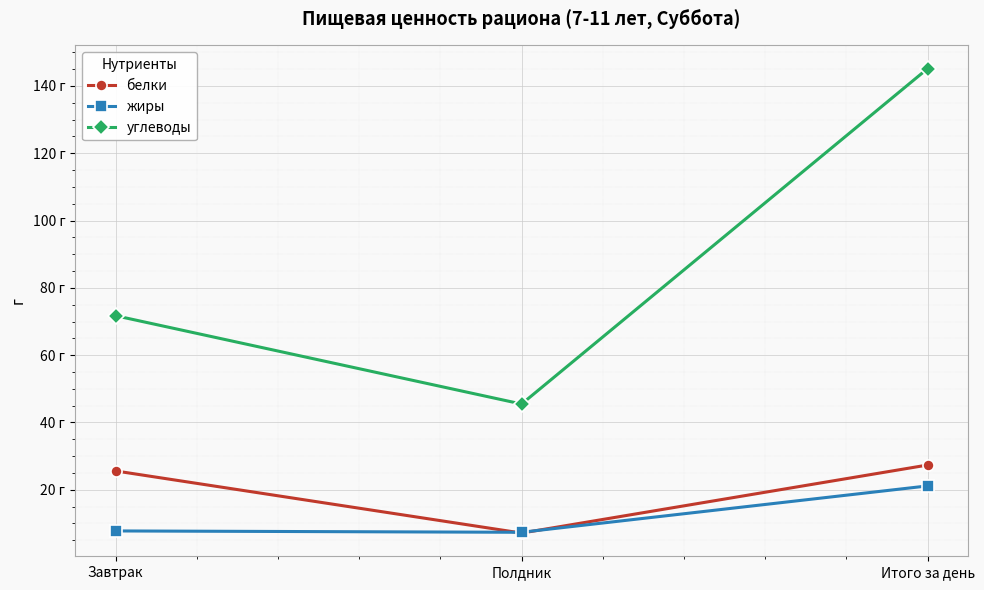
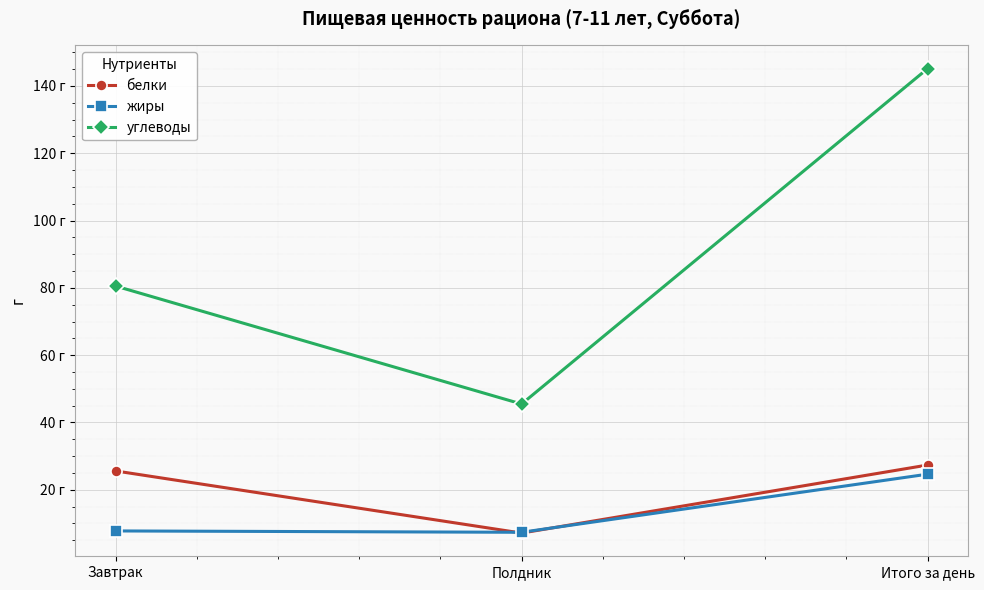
  {
    "белки": {
      "Завтрак": "26 г",
      "Итого за день": "27 г"
    },
    "жиры": {
      "Завтрак": "8 г",
-     "Итого за день": "21 г"
+     "Итого за день": "25 г"
    },
    "углеводы": {
-     "Завтрак": "72 г",
+     "Завтрак": "81 г",
      "Полдник": "45 г",
      "Итого за день": "145 г"
    }
  }
